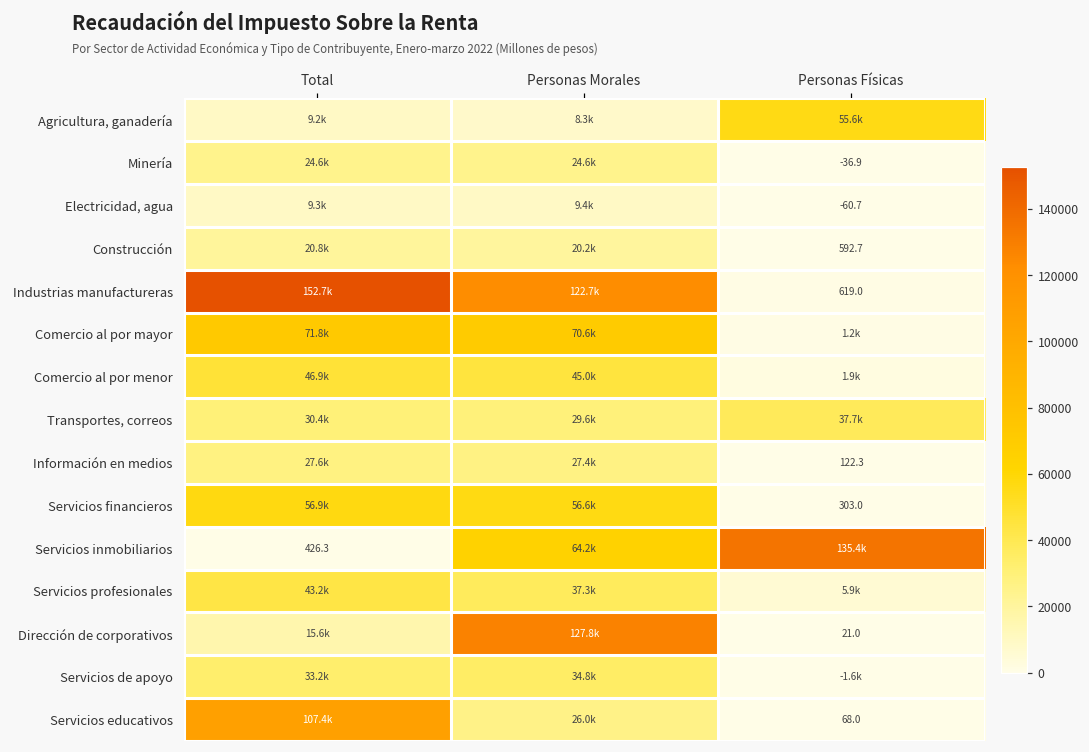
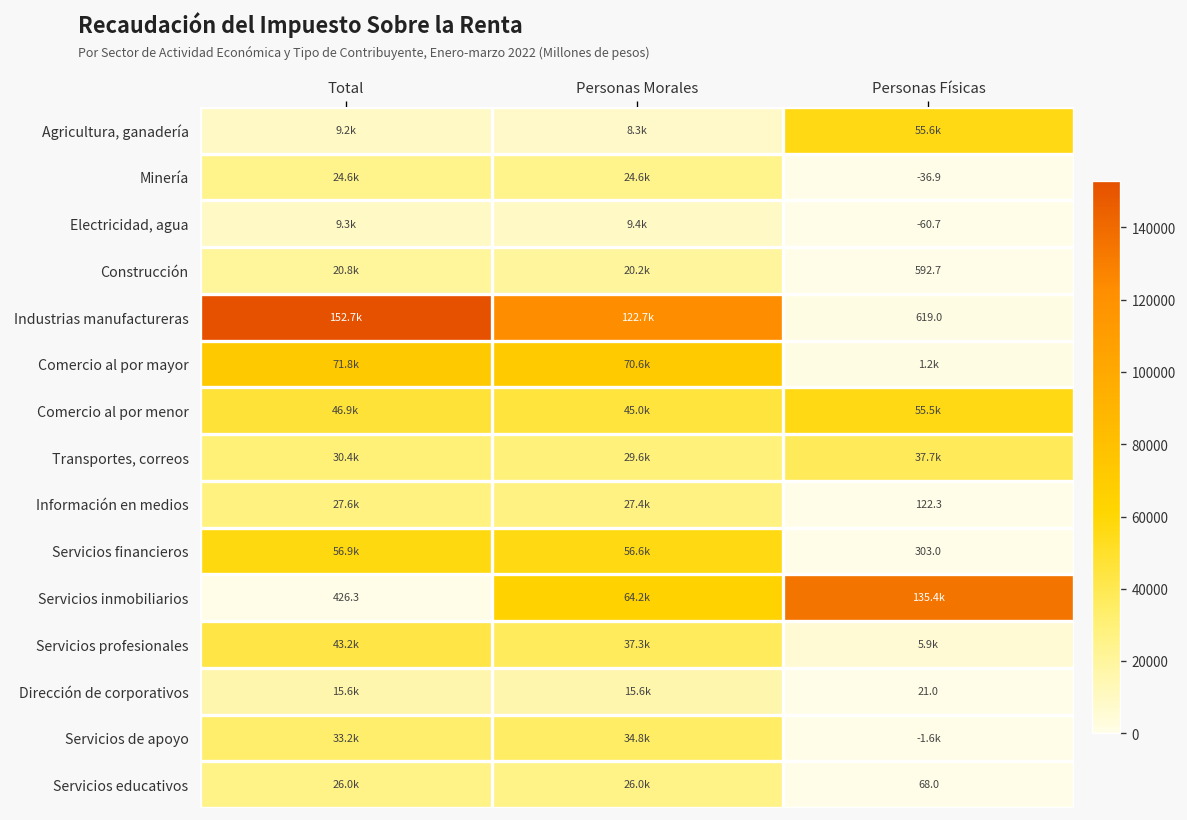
  {
    "Agricultura, ganadería": {
      "Total": "9.2k",
      "Personas Morales": "8.3k",
      "Personas Físicas": "55.6k"
    },
    "Minería": {
      "Total": "24.6k",
      "Personas Morales": "24.6k",
      "Personas Físicas": "-36.9"
    },
    "Electricidad, agua": {
      "Total": "9.3k",
      "Personas Morales": "9.4k",
      "Personas Físicas": "-60.7"
    },
    "Construcción": {
      "Total": "20.8k",
      "Personas Morales": "20.2k",
      "Personas Físicas": "592.7"
    },
    "Industrias manufactureras": {
      "Total": "152.7k",
      "Personas Morales": "122.7k",
      "Personas Físicas": "619.0"
    },
    "Comercio al por mayor": {
      "Total": "71.8k",
      "Personas Morales": "70.6k",
      "Personas Físicas": "1.2k"
    },
    "Comercio al por menor": {
      "Total": "46.9k",
      "Personas Morales": "45.0k",
-     "Personas Físicas": "1.9k"
+     "Personas Físicas": "55.5k"
    },
    "Transportes, correos": {
      "Total": "30.4k",
      "Personas Morales": "29.6k",
      "Personas Físicas": "37.7k"
    },
    "Información en medios": {
      "Total": "27.6k",
      "Personas Morales": "27.4k",
      "Personas Físicas": "122.3"
    },
    "Servicios financieros": {
      "Total": "56.9k",
      "Personas Morales": "56.6k",
      "Personas Físicas": "303.0"
    },
    "Servicios inmobiliarios": {
      "Total": "426.3",
      "Personas Morales": "64.2k",
      "Personas Físicas": "135.4k"
    },
    "Servicios profesionales": {
      "Total": "43.2k",
      "Personas Morales": "37.3k",
      "Personas Físicas": "5.9k"
    },
    "Dirección de corporativos": {
      "Total": "15.6k",
-     "Personas Morales": "127.8k",
+     "Personas Morales": "15.6k",
      "Personas Físicas": "21.0"
    },
    "Servicios de apoyo": {
      "Total": "33.2k",
      "Personas Morales": "34.8k",
      "Personas Físicas": "-1.6k"
    },
    "Servicios educativos": {
-     "Total": "107.4k",
+     "Total": "26.0k",
      "Personas Morales": "26.0k",
      "Personas Físicas": "68.0"
    }
  }
